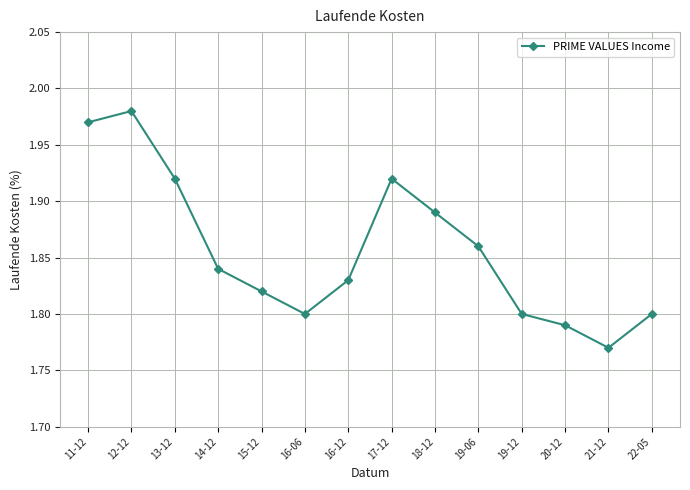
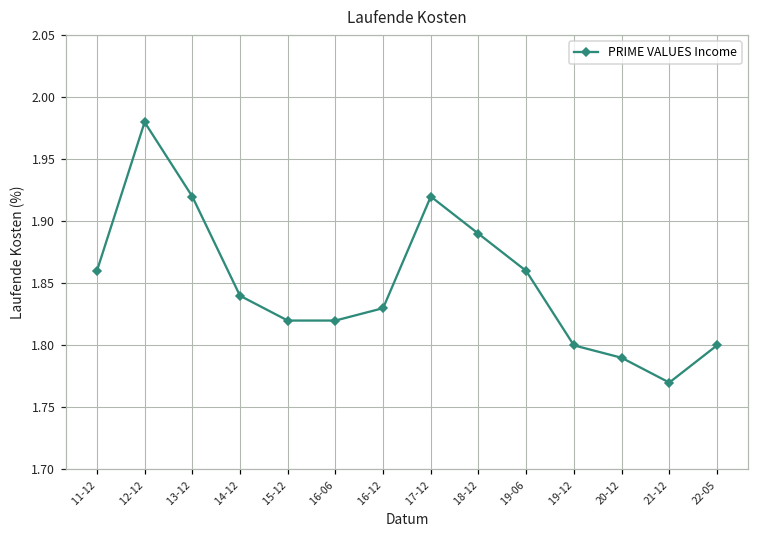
  {
-   "11-12": 1.97,
+   "11-12": 1.86,
    "12-12": 1.98,
    "13-12": 1.92,
    "14-12": 1.84,
    "15-12": 1.82,
-   "16-06": 1.80,
+   "16-06": 1.82,
    "16-12": 1.83,
    "17-12": 1.92,
    "18-12": 1.89,
    "19-06": 1.86,
    "19-12": 1.80,
    "20-12": 1.79,
    "21-12": 1.77,
    "22-05": 1.80
  }
